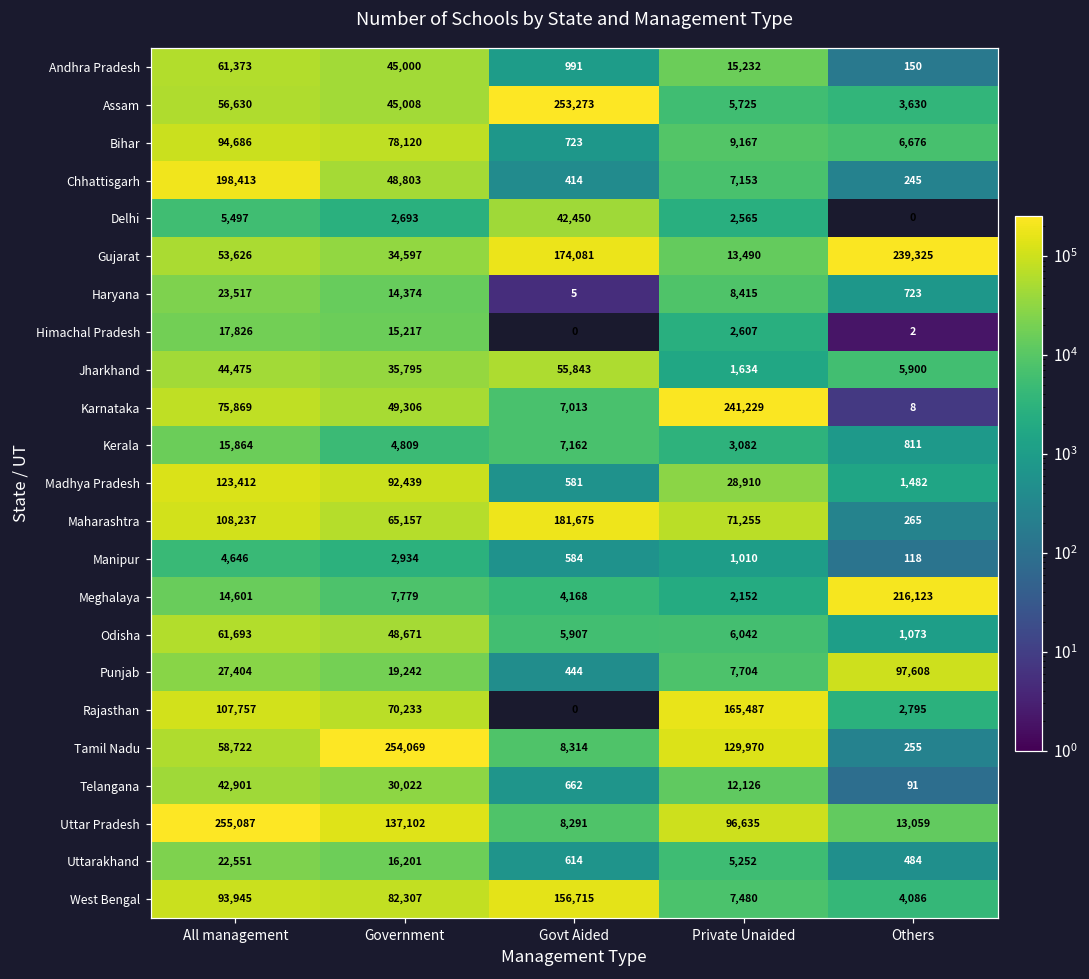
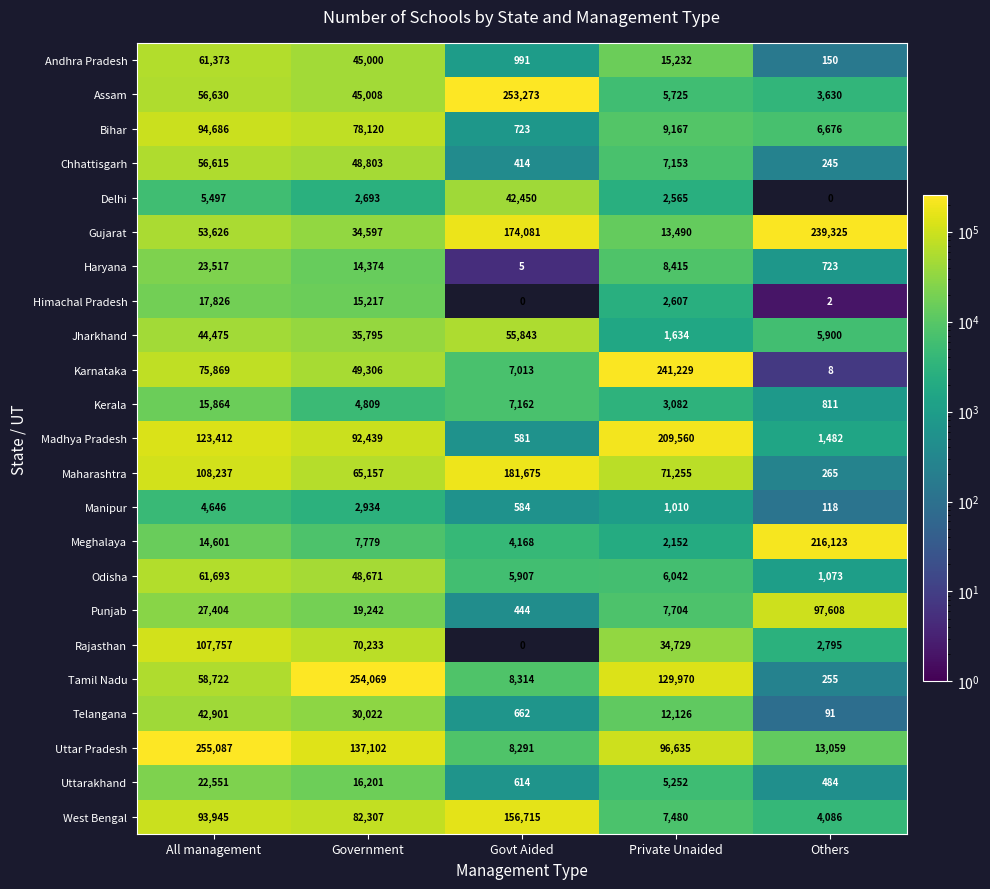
  {
    "Andhra Pradesh": {
      "All management": "61,373",
      "Government": "45,000",
      "Govt Aided": "991",
      "Private Unaided": "15,232",
      "Others": "150"
    },
    "Assam": {
      "All management": "56,630",
      "Government": "45,008",
      "Govt Aided": "253,273",
      "Private Unaided": "5,725",
      "Others": "3,630"
    },
    "Bihar": {
      "All management": "94,686",
      "Government": "78,120",
      "Govt Aided": "723",
      "Private Unaided": "9,167",
      "Others": "6,676"
    },
    "Chhattisgarh": {
-     "All management": "198,413",
+     "All management": "56,615",
      "Government": "48,803",
      "Govt Aided": "414",
      "Private Unaided": "7,153",
      "Others": "245"
    },
    "Delhi": {
      "All management": "5,497",
      "Government": "2,693",
      "Govt Aided": "42,450",
      "Private Unaided": "2,565"
    },
    "Gujarat": {
      "All management": "53,626",
      "Government": "34,597",
      "Govt Aided": "174,081",
      "Private Unaided": "13,490",
      "Others": "239,325"
    },
    "Haryana": {
      "All management": "23,517",
      "Government": "14,374",
      "Govt Aided": "5",
      "Private Unaided": "8,415",
      "Others": "723"
    },
    "Himachal Pradesh": {
      "All management": "17,826",
      "Government": "15,217",
      "Private Unaided": "2,607",
      "Others": "2"
    },
    "Jharkhand": {
      "All management": "44,475",
      "Government": "35,795",
      "Govt Aided": "55,843",
      "Private Unaided": "1,634",
      "Others": "5,900"
    },
    "Karnataka": {
      "All management": "75,869",
      "Government": "49,306",
      "Govt Aided": "7,013",
      "Private Unaided": "241,229",
      "Others": "8"
    },
    "Kerala": {
      "All management": "15,864",
      "Government": "4,809",
      "Govt Aided": "7,162",
      "Private Unaided": "3,082",
      "Others": "811"
    },
    "Madhya Pradesh": {
      "All management": "123,412",
      "Government": "92,439",
      "Govt Aided": "581",
-     "Private Unaided": "28,910",
+     "Private Unaided": "209,560",
      "Others": "1,482"
    },
    "Maharashtra": {
      "All management": "108,237",
      "Government": "65,157",
      "Govt Aided": "181,675",
      "Private Unaided": "71,255",
      "Others": "265"
    },
    "Manipur": {
      "All management": "4,646",
      "Government": "2,934",
      "Govt Aided": "584",
      "Private Unaided": "1,010",
      "Others": "118"
    },
    "Meghalaya": {
      "All management": "14,601",
      "Government": "7,779",
      "Govt Aided": "4,168",
      "Private Unaided": "2,152",
      "Others": "216,123"
    },
    "Odisha": {
      "All management": "61,693",
      "Government": "48,671",
      "Govt Aided": "5,907",
      "Private Unaided": "6,042",
      "Others": "1,073"
    },
    "Punjab": {
      "All management": "27,404",
      "Government": "19,242",
      "Govt Aided": "444",
      "Private Unaided": "7,704",
      "Others": "97,608"
    },
    "Rajasthan": {
      "All management": "107,757",
      "Government": "70,233",
-     "Private Unaided": "165,487",
+     "Private Unaided": "34,729",
      "Others": "2,795"
    },
    "Tamil Nadu": {
      "All management": "58,722",
      "Government": "254,069",
      "Govt Aided": "8,314",
      "Private Unaided": "129,970",
      "Others": "255"
    },
    "Telangana": {
      "All management": "42,901",
      "Government": "30,022",
      "Govt Aided": "662",
      "Private Unaided": "12,126",
      "Others": "91"
    },
    "Uttar Pradesh": {
      "All management": "255,087",
      "Government": "137,102",
      "Govt Aided": "8,291",
      "Private Unaided": "96,635",
      "Others": "13,059"
    },
    "Uttarakhand": {
      "All management": "22,551",
      "Government": "16,201",
      "Govt Aided": "614",
      "Private Unaided": "5,252",
      "Others": "484"
    },
    "West Bengal": {
      "All management": "93,945",
      "Government": "82,307",
      "Govt Aided": "156,715",
      "Private Unaided": "7,480",
      "Others": "4,086"
    }
  }
